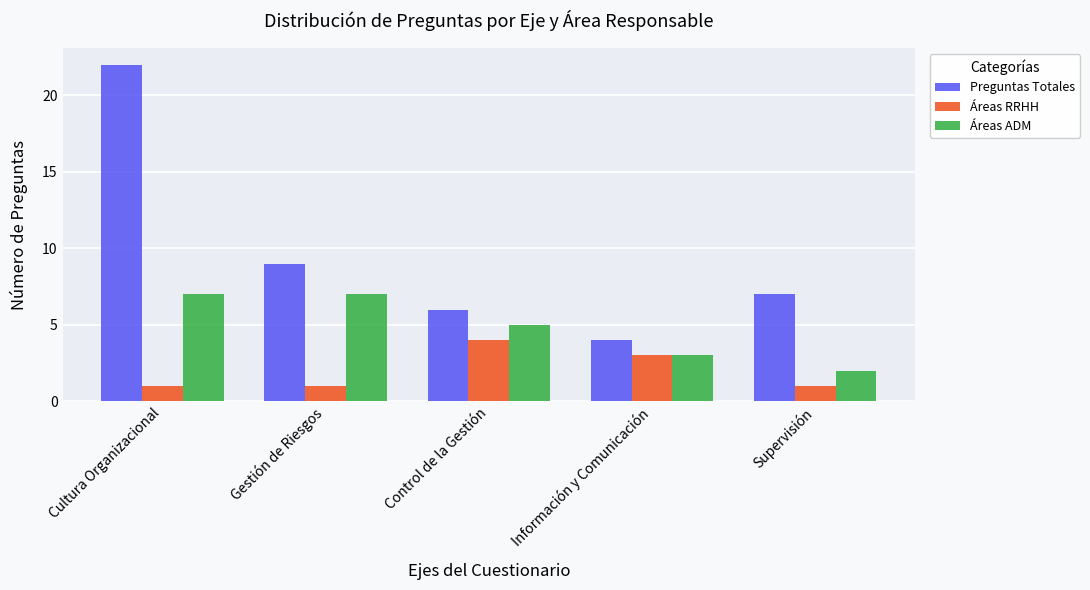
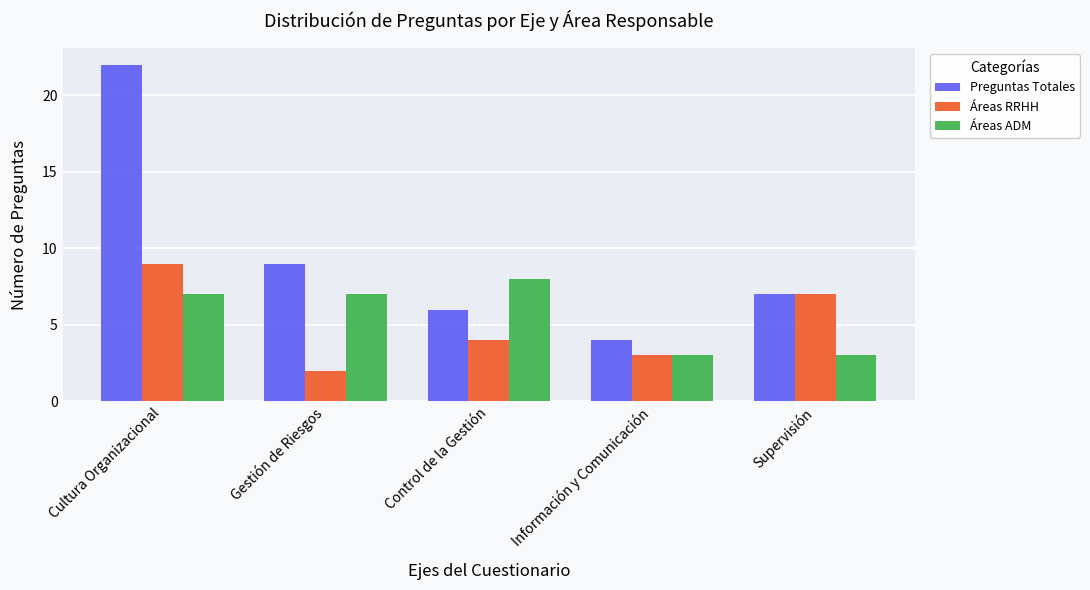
  {
    "Preguntas Totales": {
      "Cultura Organizacional": 22,
      "Gestión de Riesgos": 9,
      "Control de la Gestión": 6,
      "Información y Comunicación": 4,
      "Supervisión": 7
    },
    "Áreas RRHH": {
-     "Cultura Organizacional": 1,
-     "Gestión de Riesgos": 1,
+     "Cultura Organizacional": 9,
+     "Gestión de Riesgos": 2,
      "Control de la Gestión": 4,
      "Información y Comunicación": 3,
-     "Supervisión": 1
+     "Supervisión": 7
    },
    "Áreas ADM": {
      "Cultura Organizacional": 7,
      "Gestión de Riesgos": 7,
-     "Control de la Gestión": 5,
+     "Control de la Gestión": 8,
      "Información y Comunicación": 3,
-     "Supervisión": 2
+     "Supervisión": 3
    }
  }
